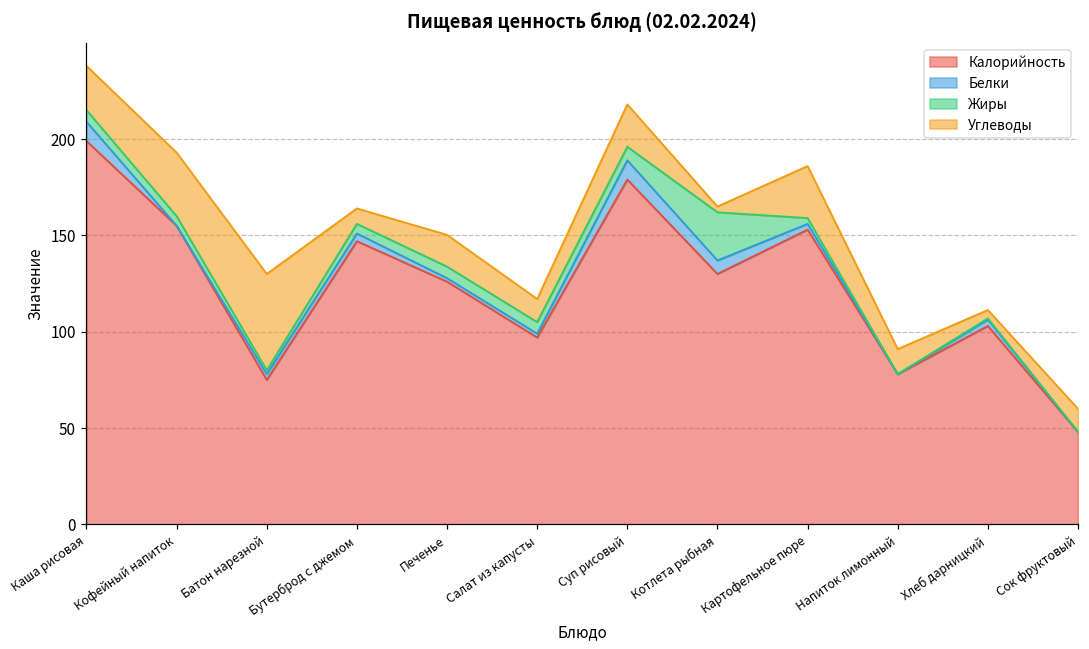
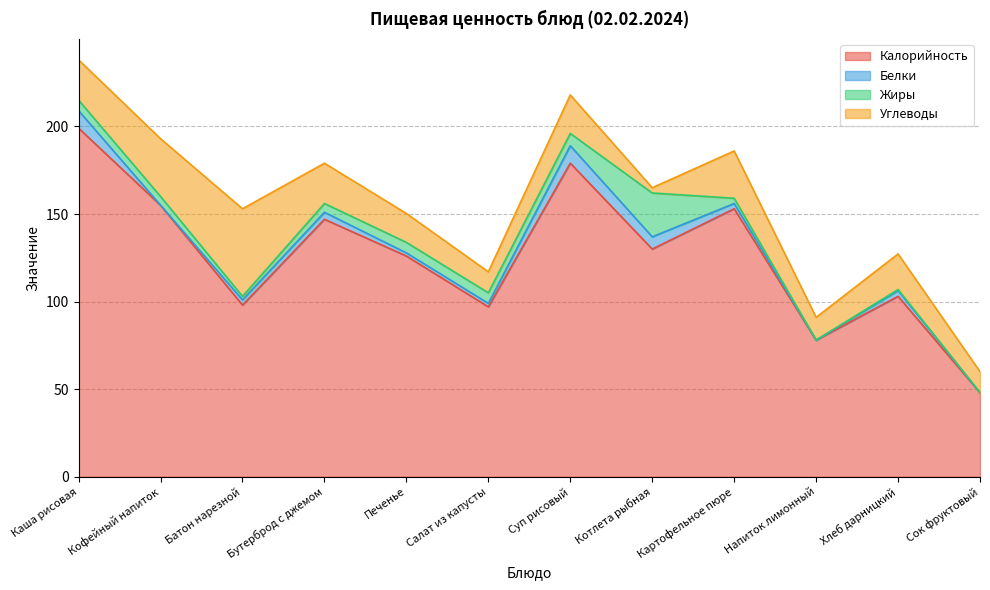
  {
    "Калорийность": {
      "Каша рисовая": 199,
-     "Батон нарезной": 75,
+     "Батон нарезной": 98,
      "Бутерброд с джемом": 147,
      "Печенье": 126,
      "Салат из капусты": 97,
      "Суп рисовый": 179,
      "Котлета рыбная": 130,
      "Картофельное пюре": 153,
      "Хлеб дарницкий": 103
    },
    "Белки": {
      "Каша рисовая": 10,
      "Батон нарезной": 3,
      "Бутерброд с джемом": 4,
      "Печенье": 2,
      "Салат из капусты": 2,
      "Суп рисовый": 10,
      "Котлета рыбная": 7,
      "Картофельное пюре": 3
    },
    "Жиры": {
      "Каша рисовая": 6,
      "Кофейный напиток": 5,
      "Батон нарезной": 2,
      "Бутерброд с джемом": 5,
      "Печенье": 6,
      "Салат из капусты": 6,
      "Суп рисовый": 7,
      "Котлета рыбная": 25,
      "Картофельное пюре": 3
    },
    "Углеводы": {
      "Каша рисовая": 23,
      "Кофейный напиток": 33,
      "Батон нарезной": 50,
-     "Бутерброд с джемом": 8,
+     "Бутерброд с джемом": 23,
      "Печенье": 17,
      "Салат из капусты": 12,
      "Суп рисовый": 22,
      "Котлета рыбная": 3,
      "Картофельное пюре": 27,
      "Напиток лимонный": 13,
-     "Хлеб дарницкий": 4,
+     "Хлеб дарницкий": 20,
      "Сок фруктовый": 12
    }
  }
